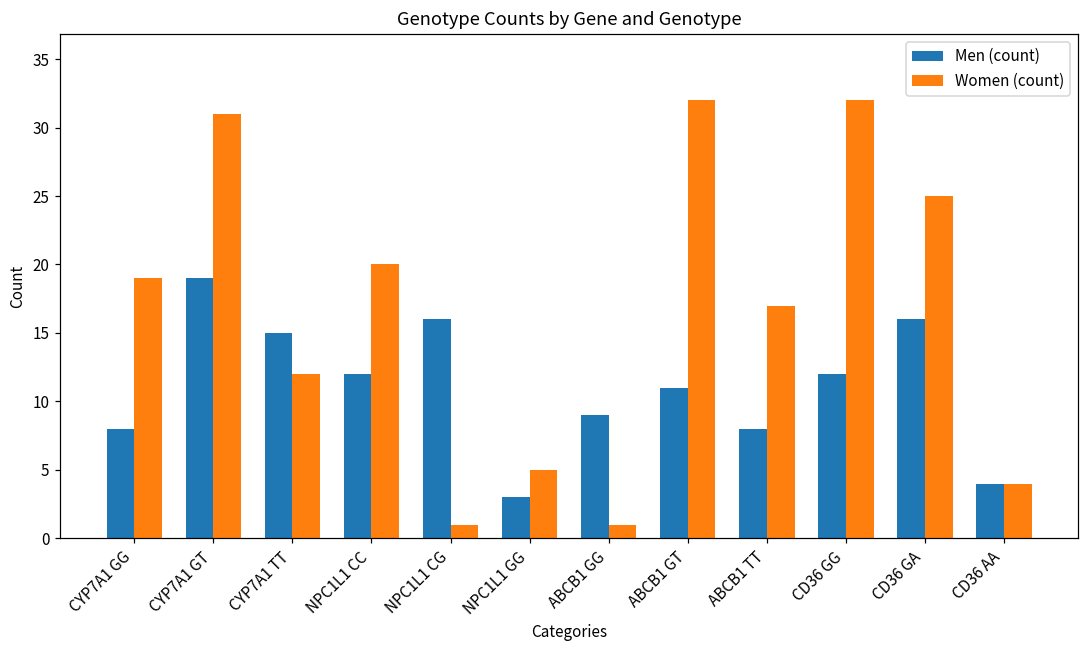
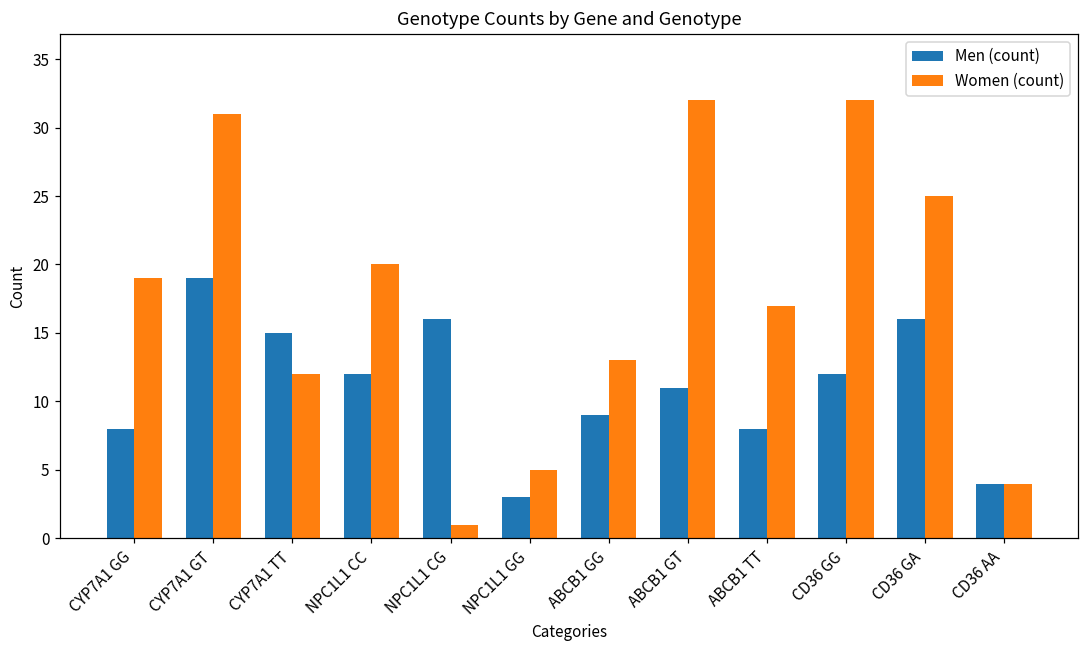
  {
    "Men (count)": {
      "CYP7A1 GG": 8,
      "CYP7A1 GT": 19,
      "CYP7A1 TT": 15,
      "NPC1L1 CC": 12,
      "NPC1L1 CG": 16,
      "NPC1L1 GG": 3,
      "ABCB1 GG": 9,
      "ABCB1 GT": 11,
      "ABCB1 TT": 8,
      "CD36 GG": 12,
      "CD36 GA": 16,
      "CD36 AA": 4
    },
    "Women (count)": {
      "CYP7A1 GG": 19,
      "CYP7A1 GT": 31,
      "CYP7A1 TT": 12,
      "NPC1L1 CC": 20,
      "NPC1L1 CG": 1,
      "NPC1L1 GG": 5,
-     "ABCB1 GG": 1,
+     "ABCB1 GG": 13,
      "ABCB1 GT": 32,
      "ABCB1 TT": 17,
      "CD36 GG": 32,
      "CD36 GA": 25,
      "CD36 AA": 4
    }
  }
